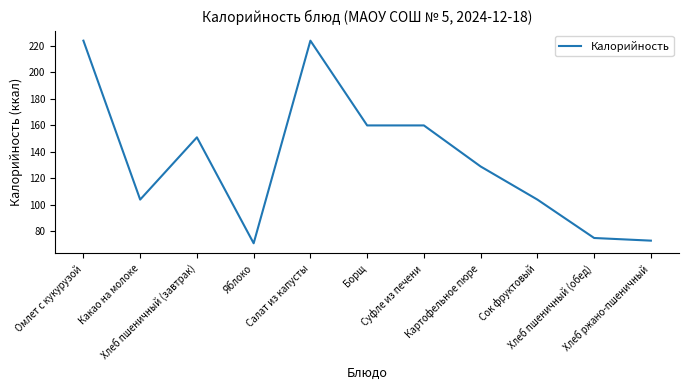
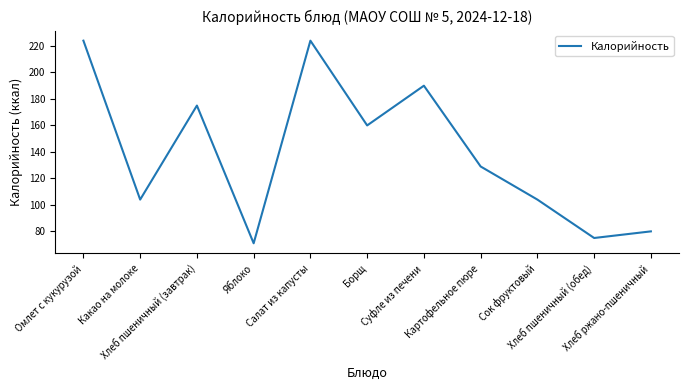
  {
    "Омлет с кукурузой": 224,
    "Какао на молоке": 104,
-   "Хлеб пшеничный (завтрак)": 151,
+   "Хлеб пшеничный (завтрак)": 175,
    "Яблоко": 71,
    "Салат из капусты": 224,
    "Борщ": 160,
-   "Суфле из печени": 160,
+   "Суфле из печени": 190,
    "Картофельное пюре": 129,
    "Сок фруктовый": 104,
    "Хлеб пшеничный (обед)": 75,
-   "Хлеб ржано-пшеничный": 73
+   "Хлеб ржано-пшеничный": 80
  }
